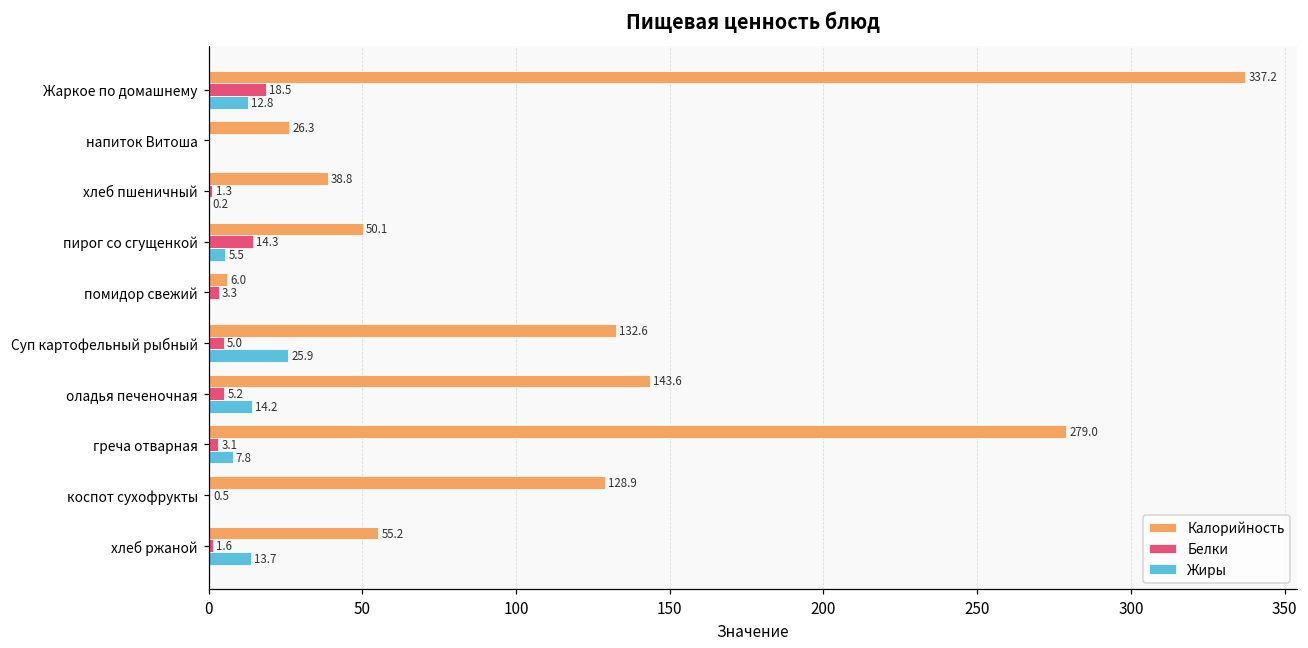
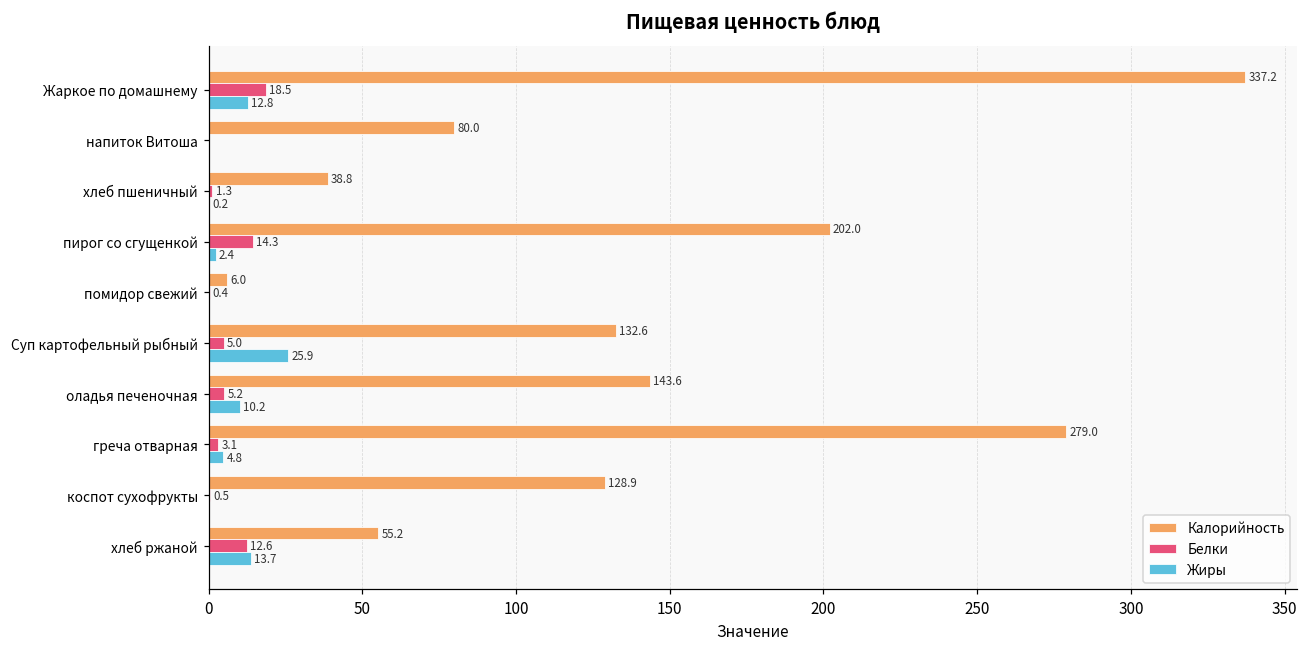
  {
    "Калорийность": {
      "Жаркое по домашнему": 337.2,
-     "напиток Витоша": 26.3,
+     "напиток Витоша": 80.0,
      "хлеб пшеничный": 38.8,
-     "пирог со сгущенкой": 50.1,
+     "пирог со сгущенкой": 202.0,
      "помидор свежий": 6.0,
      "Суп картофельный рыбный": 132.6,
      "оладья печеночная": 143.6,
      "греча отварная": 279.0,
      "коспот сухофрукты": 128.9,
      "хлеб ржаной": 55.2
    },
    "Белки": {
      "Жаркое по домашнему": 18.5,
      "хлеб пшеничный": 1.3,
      "пирог со сгущенкой": 14.3,
-     "помидор свежий": 3.3,
+     "помидор свежий": 0.4,
      "Суп картофельный рыбный": 5.0,
      "оладья печеночная": 5.2,
      "греча отварная": 3.1,
      "коспот сухофрукты": 0.5,
-     "хлеб ржаной": 1.6
+     "хлеб ржаной": 12.6
    },
    "Жиры": {
      "Жаркое по домашнему": 12.8,
      "хлеб пшеничный": 0.2,
-     "пирог со сгущенкой": 5.5,
+     "пирог со сгущенкой": 2.4,
      "Суп картофельный рыбный": 25.9,
-     "оладья печеночная": 14.2,
-     "греча отварная": 7.8,
+     "оладья печеночная": 10.2,
+     "греча отварная": 4.8,
      "хлеб ржаной": 13.7
    }
  }
